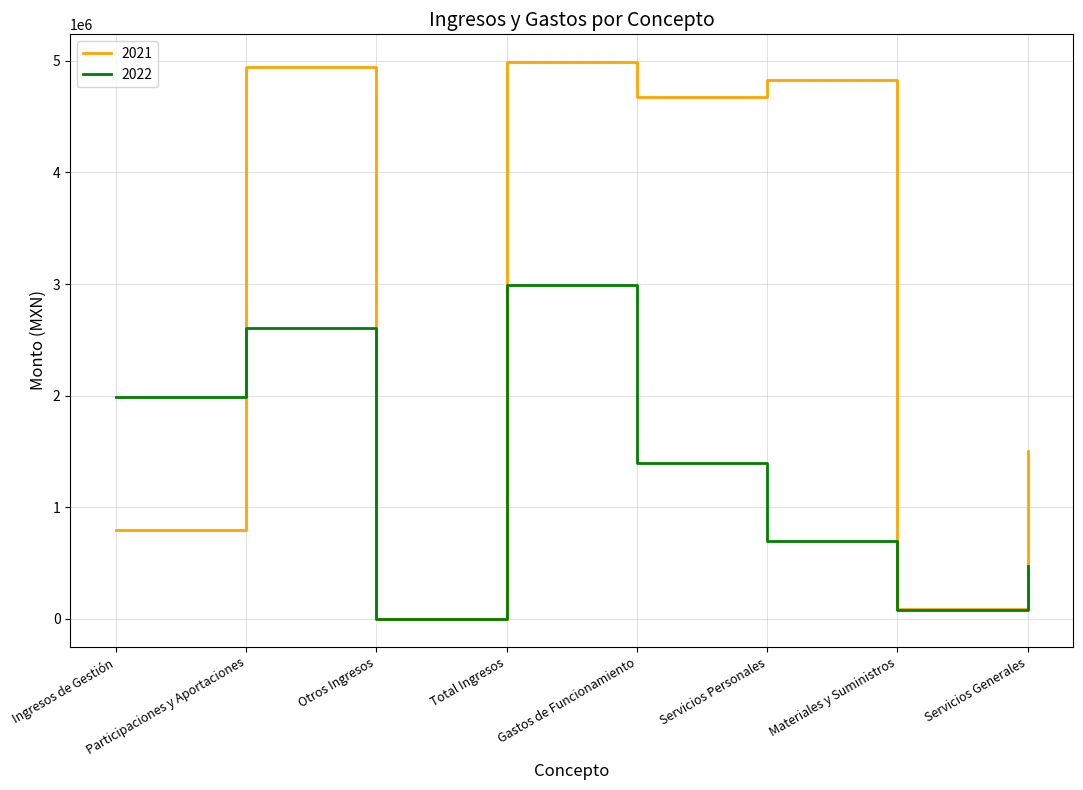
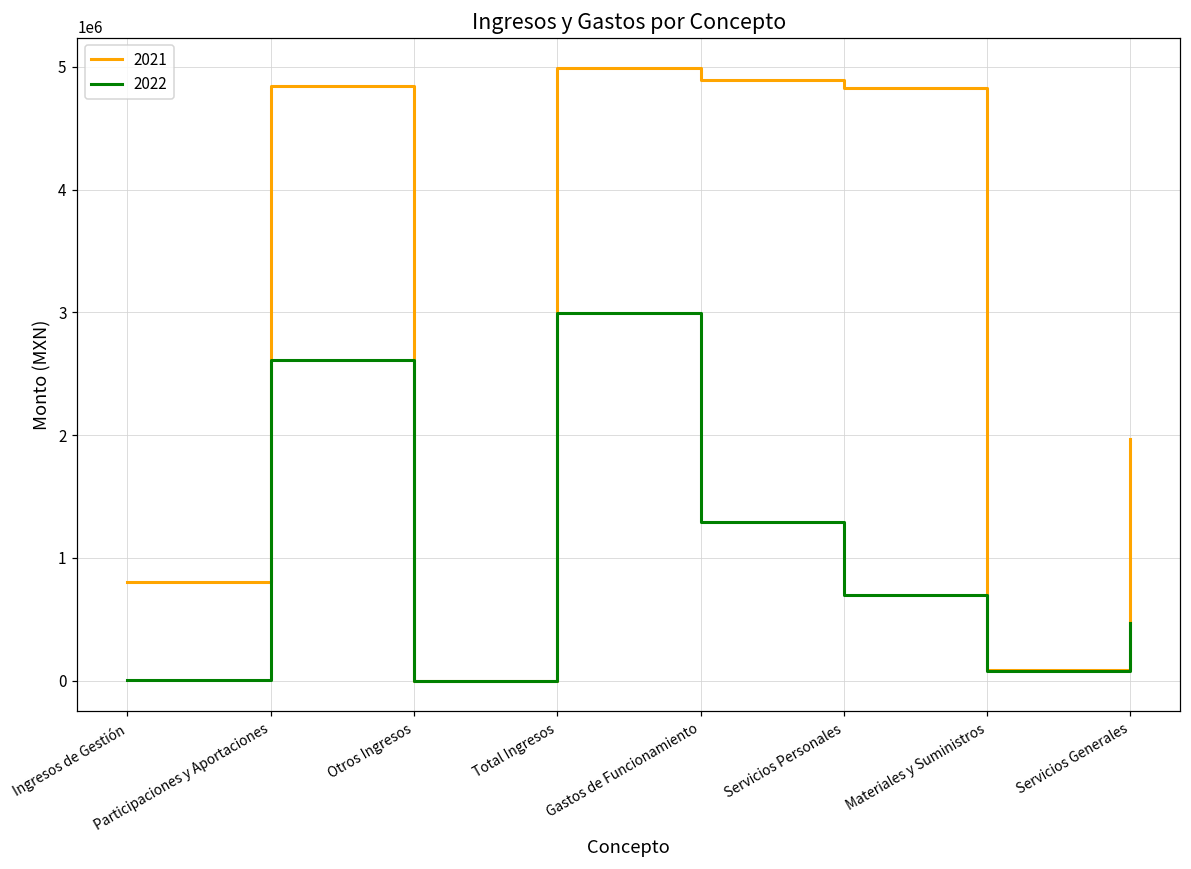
  {
    "2021": {
      "Ingresos de Gestión": 800000,
-     "Participaciones y Aportaciones": 4950000,
+     "Participaciones y Aportaciones": 4840000,
      "Total Ingresos": 4990000,
-     "Gastos de Funcionamiento": 4670000,
+     "Gastos de Funcionamiento": 4890000,
      "Servicios Personales": 4830000,
-     "Servicios Generales": 1500000
+     "Servicios Generales": 1970000
    },
    "2022": {
-     "Ingresos de Gestión": 1990000,
+     "Ingresos de Gestión": 10000,
      "Participaciones y Aportaciones": 2610000,
      "Total Ingresos": 2990000,
-     "Gastos de Funcionamiento": 1400000,
+     "Gastos de Funcionamiento": 1290000,
      "Servicios Personales": 700000,
      "Servicios Generales": 470000
    }
  }
